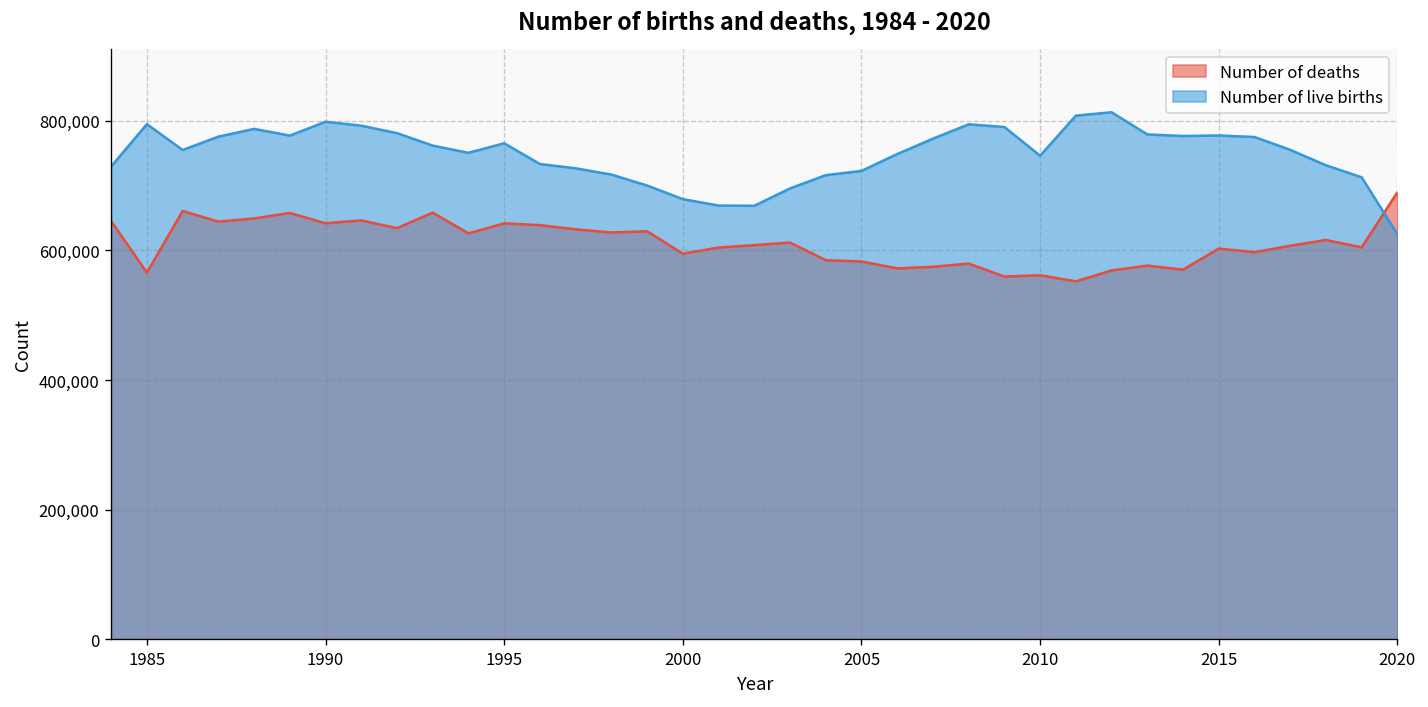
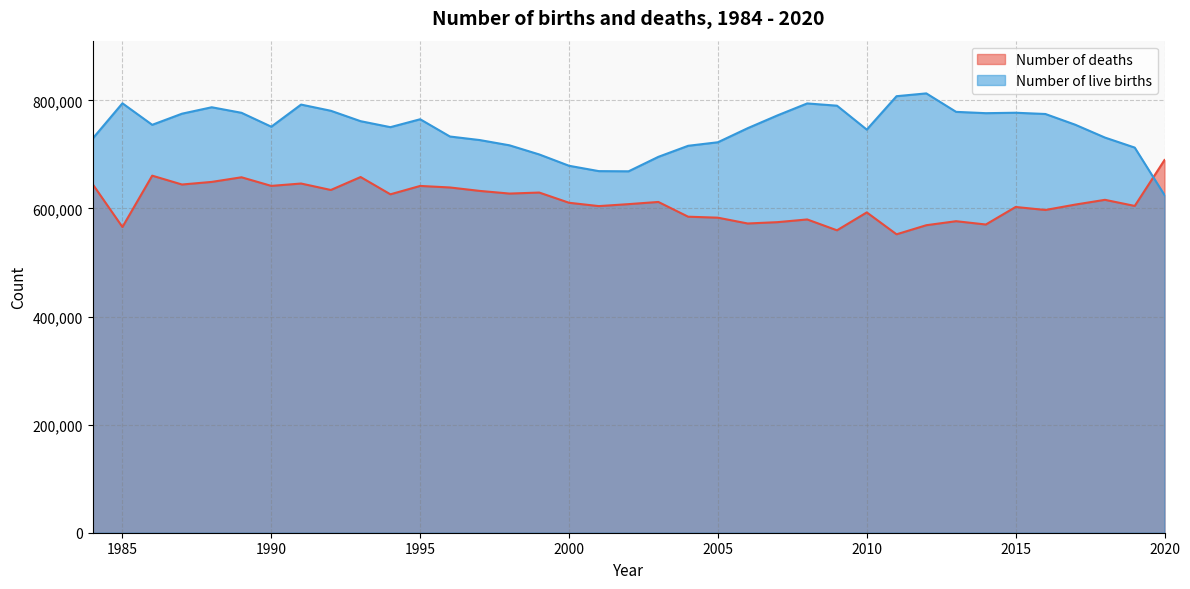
  {
    "Number of deaths": {
      "1985": "570,000",
      "1990": "640,000",
      "1995": "640,000",
-     "2000": "590,000",
+     "2000": "610,000",
      "2005": "580,000",
-     "2010": "560,000",
+     "2010": "590,000",
      "2015": "600,000",
      "2020": "690,000"
    },
    "Number of live births": {
      "1985": "790,000",
-     "1990": "800,000",
+     "1990": "750,000",
      "1995": "770,000",
      "2000": "680,000",
      "2005": "720,000",
      "2010": "750,000",
      "2015": "780,000",
      "2020": "620,000"
    }
  }
